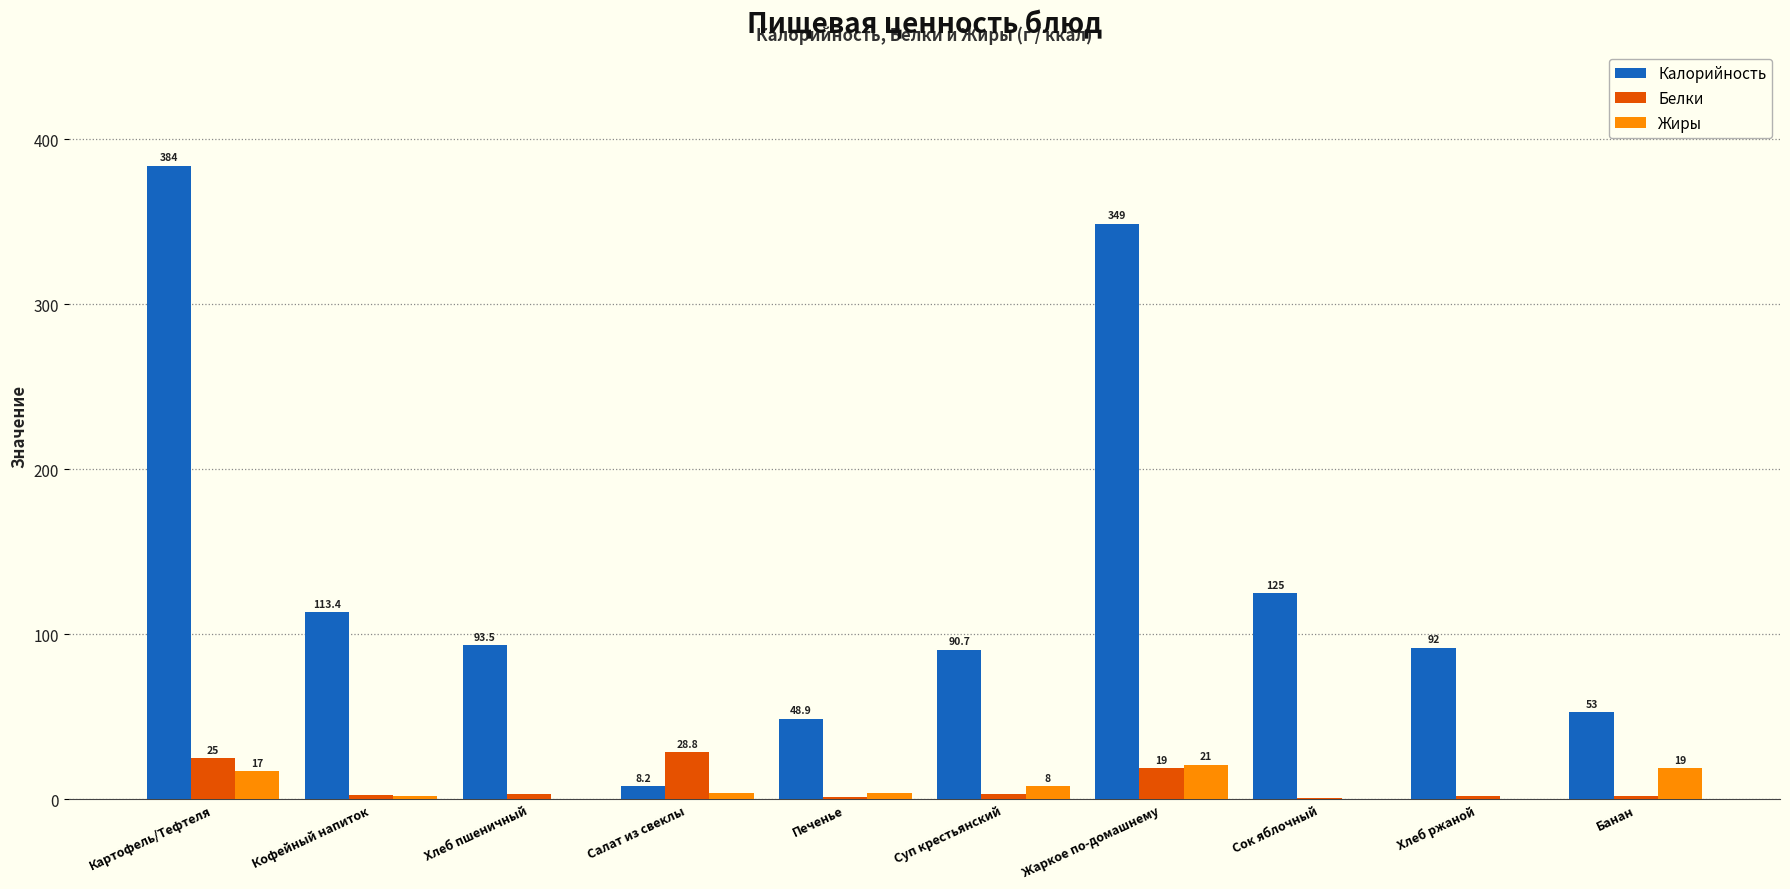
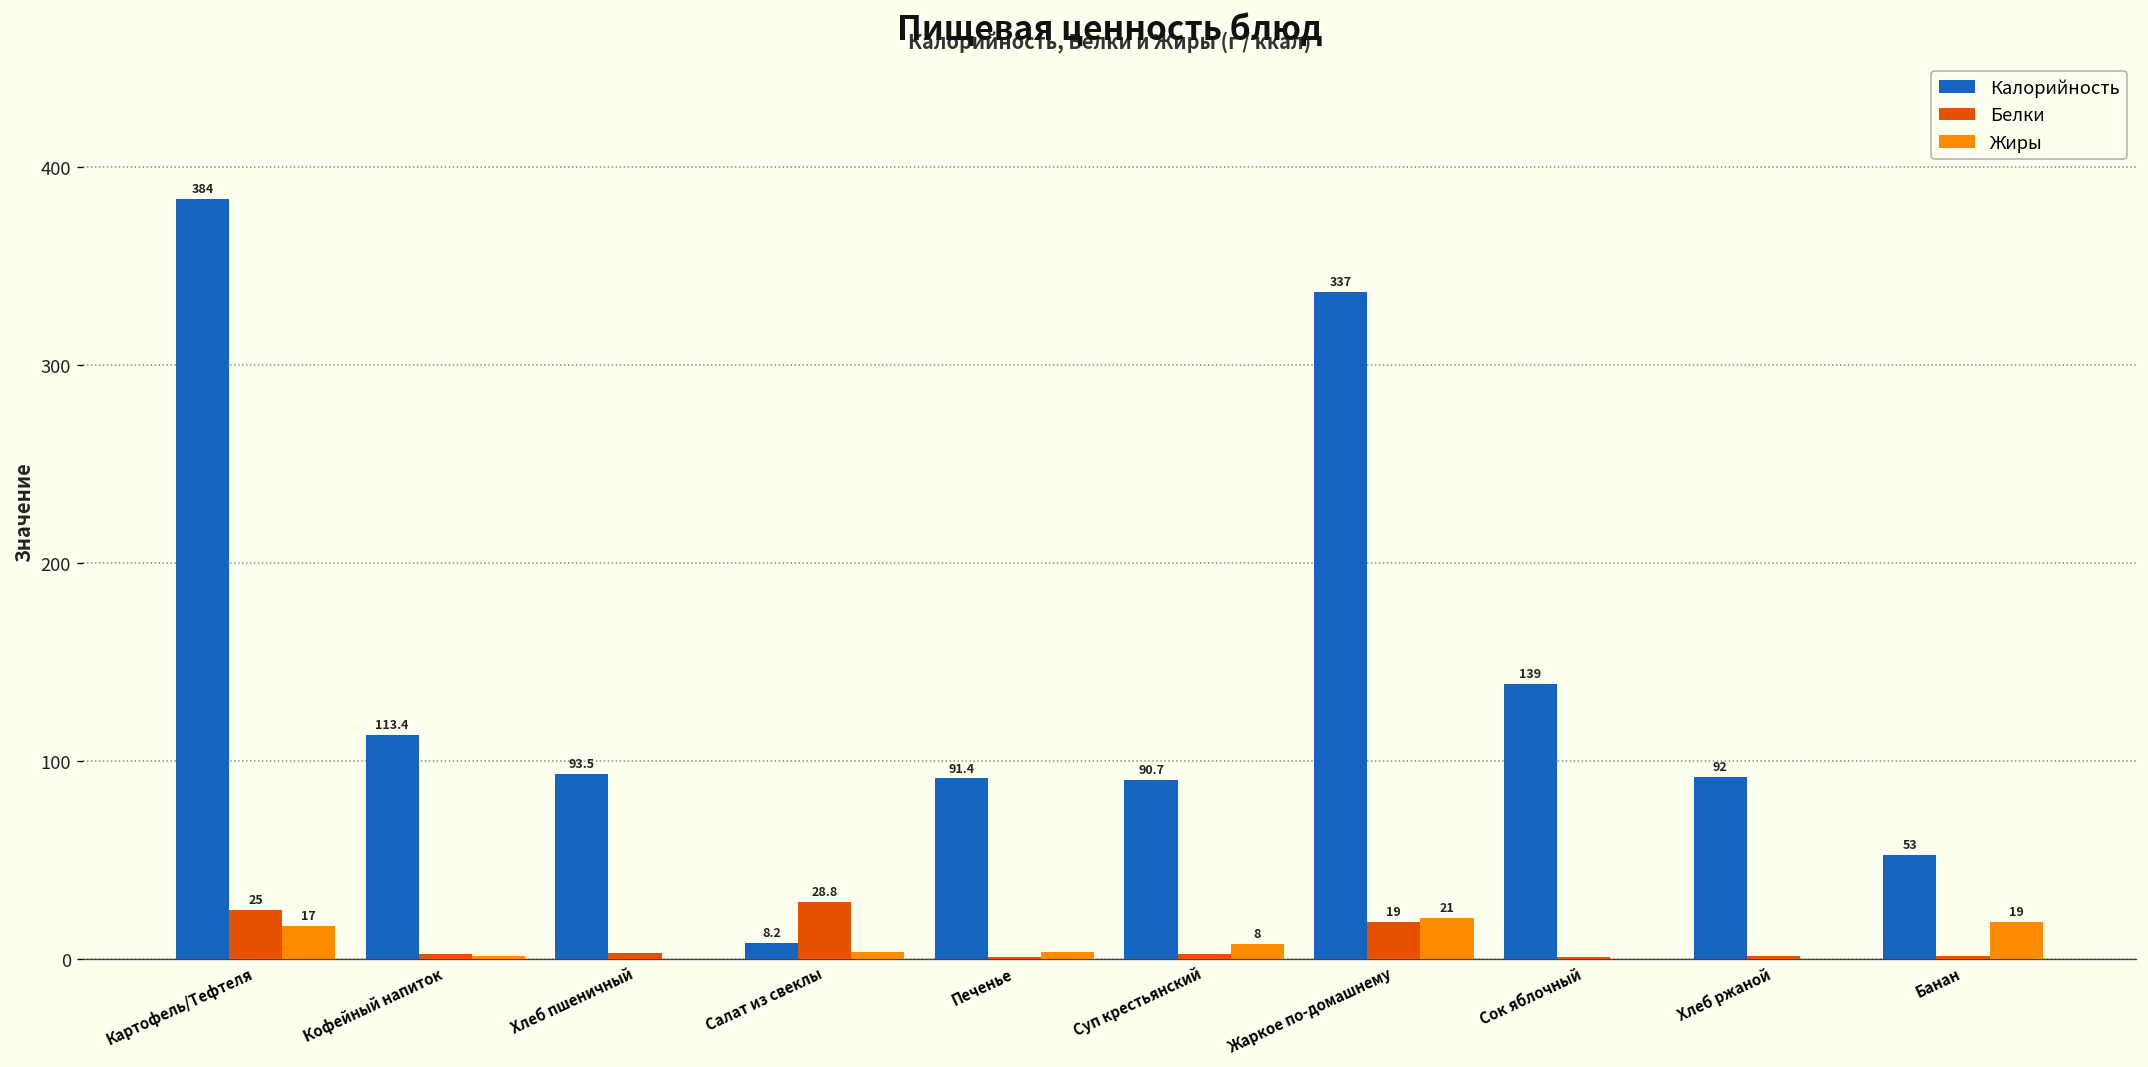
  {
    "Калорийность": {
      "Картофель/Тефтеля": 384,
      "Кофейный напиток": 113.4,
      "Хлеб пшеничный": 93.5,
      "Салат из свеклы": 8.2,
-     "Печенье": 48.9,
+     "Печенье": 91.4,
      "Суп крестьянский": 90.7,
-     "Жаркое по-домашнему": 349,
-     "Сок яблочный": 125,
+     "Жаркое по-домашнему": 337,
+     "Сок яблочный": 139,
      "Хлеб ржаной": 92,
      "Банан": 53
    },
    "Белки": {
      "Картофель/Тефтеля": 25,
      "Салат из свеклы": 28.8,
      "Жаркое по-домашнему": 19
    },
    "Жиры": {
      "Картофель/Тефтеля": 17,
      "Суп крестьянский": 8,
      "Жаркое по-домашнему": 21,
      "Банан": 19
    }
  }
